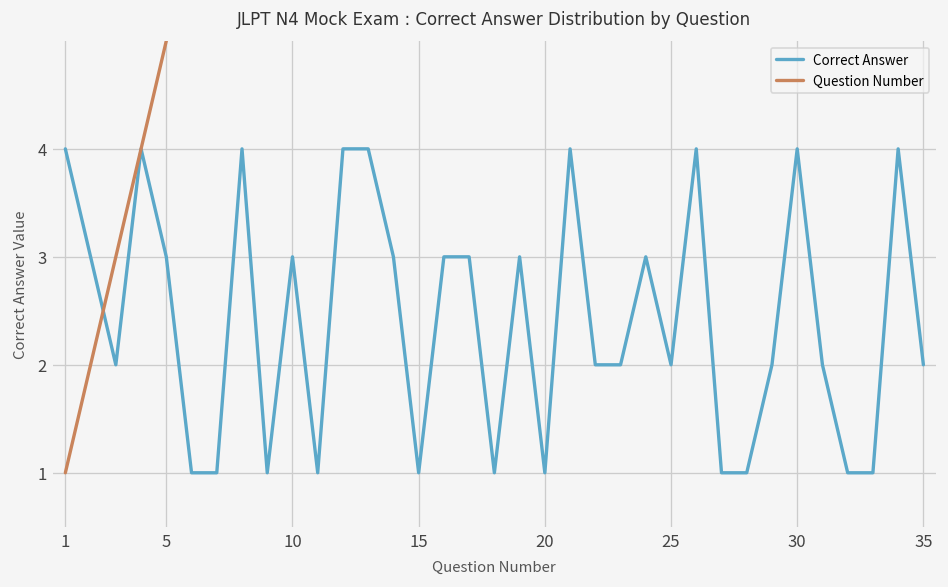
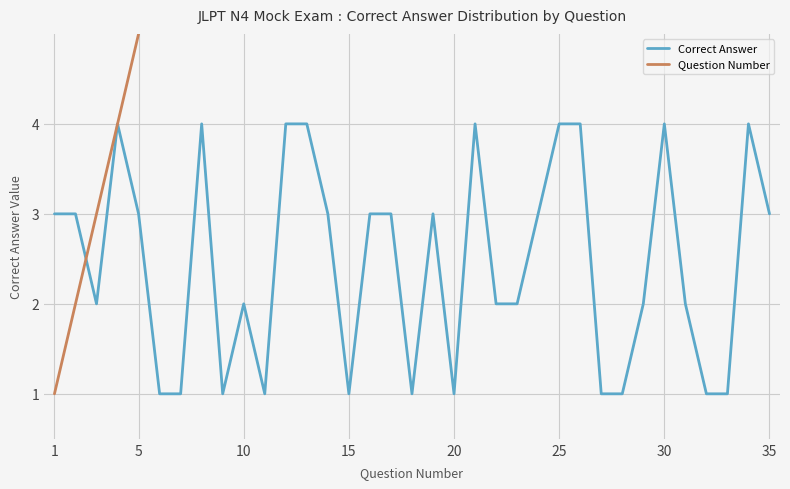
  {
    "Correct Answer": {
-     "1": 4,
+     "1": 3,
      "5": 3,
-     "10": 3,
+     "10": 2,
      "15": 1,
      "20": 1,
-     "25": 2,
+     "25": 4,
      "30": 4,
-     "35": 2
+     "35": 3
    },
    "Question Number": {
      "1": 1,
      "5": 5
    }
  }
